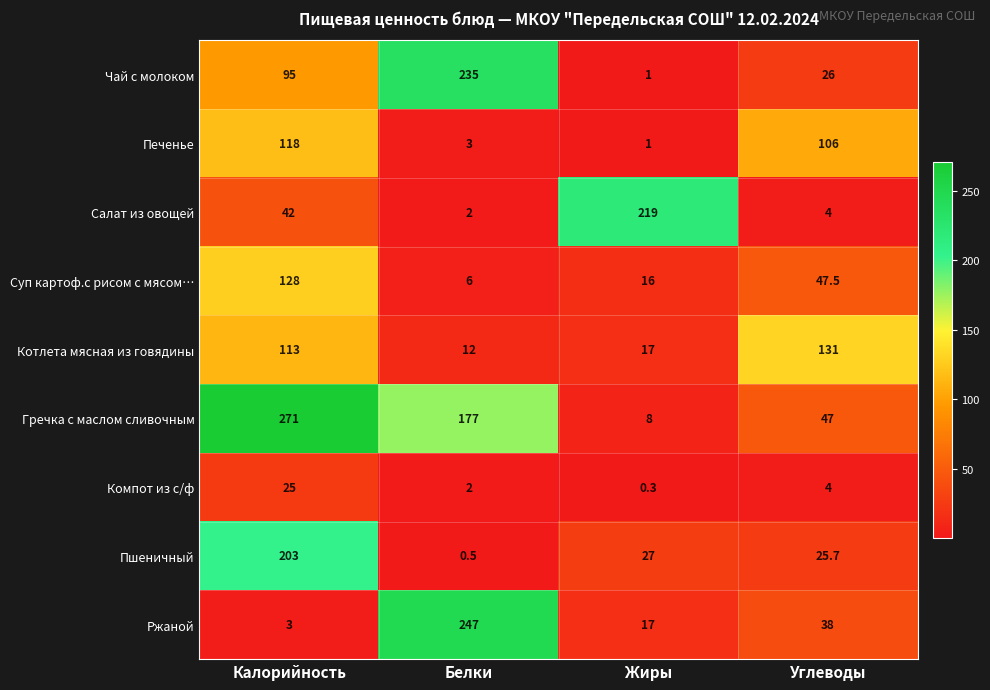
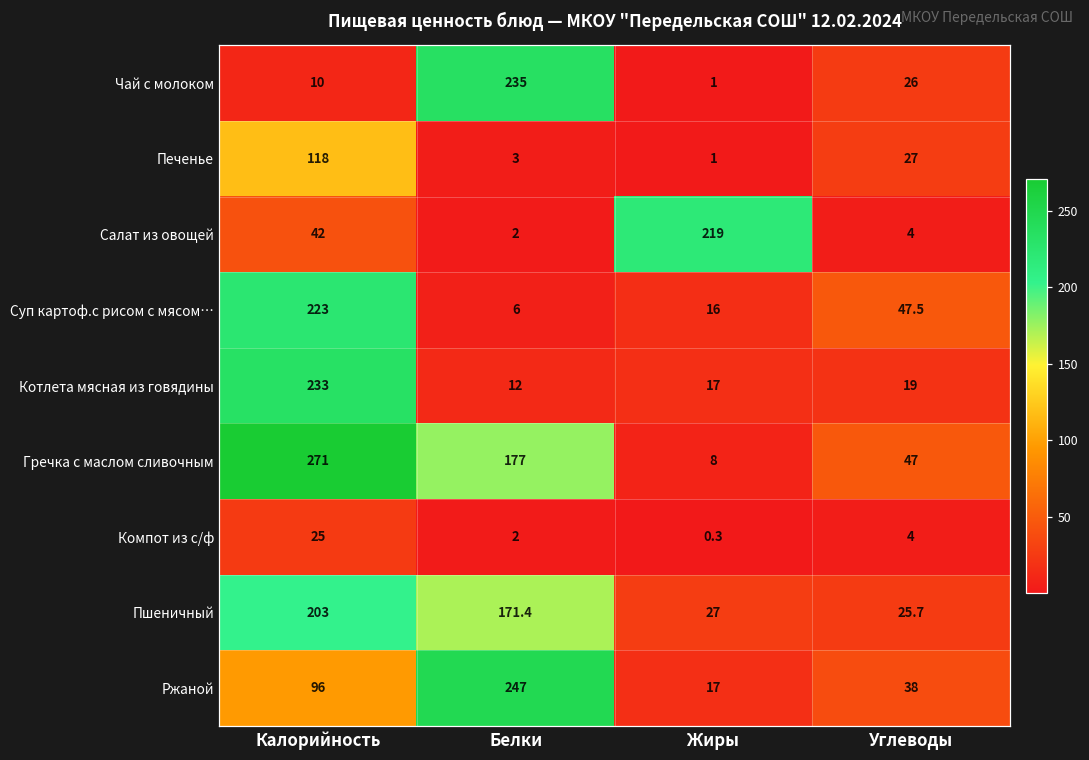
  {
    "Чай с молоком": {
-     "Калорийность": 95,
+     "Калорийность": 10,
      "Белки": 235,
      "Жиры": 1,
      "Углеводы": 26
    },
    "Печенье": {
      "Калорийность": 118,
      "Белки": 3,
      "Жиры": 1,
-     "Углеводы": 106
+     "Углеводы": 27
    },
    "Салат из овощей": {
      "Калорийность": 42,
      "Белки": 2,
      "Жиры": 219,
      "Углеводы": 4
    },
    "Суп картоф.с рисом с мясом…": {
-     "Калорийность": 128,
+     "Калорийность": 223,
      "Белки": 6,
      "Жиры": 16,
      "Углеводы": 47.5
    },
    "Котлета мясная из говядины": {
-     "Калорийность": 113,
+     "Калорийность": 233,
      "Белки": 12,
      "Жиры": 17,
-     "Углеводы": 131
+     "Углеводы": 19
    },
    "Гречка с маслом сливочным": {
      "Калорийность": 271,
      "Белки": 177,
      "Жиры": 8,
      "Углеводы": 47
    },
    "Компот из с/ф": {
      "Калорийность": 25,
      "Белки": 2,
      "Жиры": 0.3,
      "Углеводы": 4
    },
    "Пшеничный": {
      "Калорийность": 203,
-     "Белки": 0.5,
+     "Белки": 171.4,
      "Жиры": 27,
      "Углеводы": 25.7
    },
    "Ржаной": {
-     "Калорийность": 3,
+     "Калорийность": 96,
      "Белки": 247,
      "Жиры": 17,
      "Углеводы": 38
    }
  }
